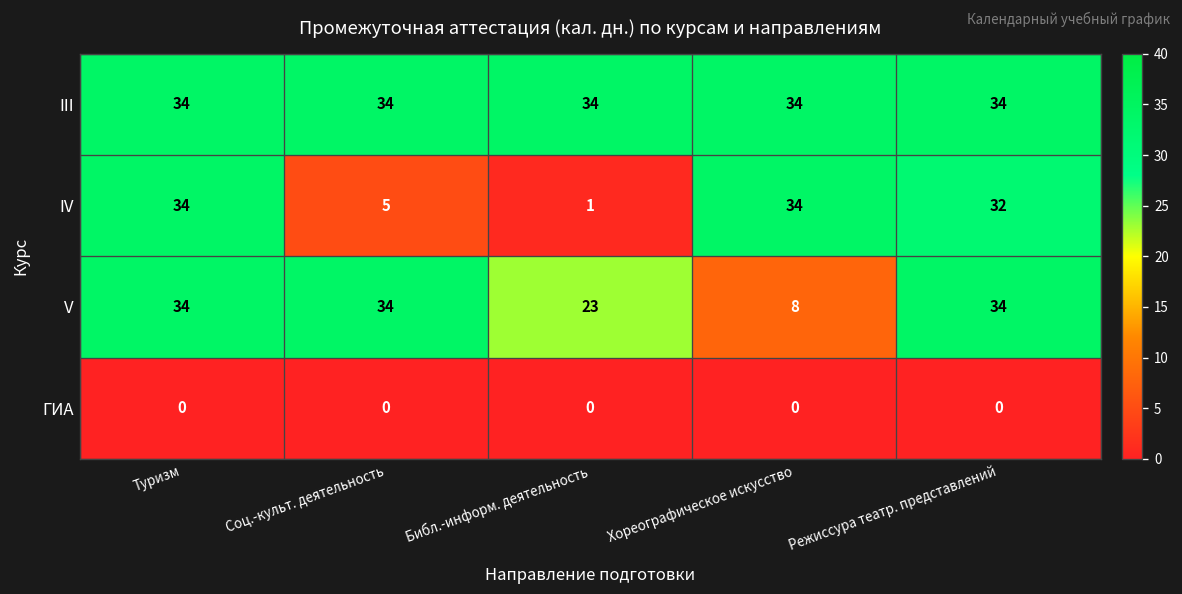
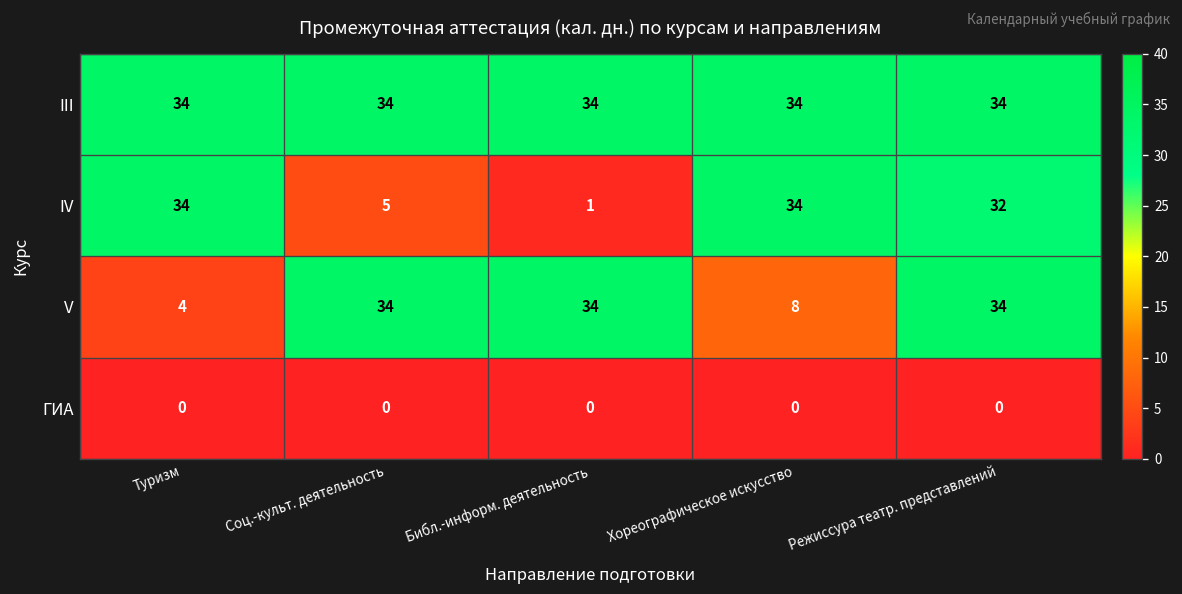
  {
    "III": {
      "Туризм": 34,
      "Соц.-культ. деятельность": 34,
      "Библ.-информ. деятельность": 34,
      "Хореографическое искусство": 34,
      "Режиссура театр. представлений": 34
    },
    "IV": {
      "Туризм": 34,
      "Соц.-культ. деятельность": 5,
      "Библ.-информ. деятельность": 1,
      "Хореографическое искусство": 34,
      "Режиссура театр. представлений": 32
    },
    "V": {
-     "Туризм": 34,
+     "Туризм": 4,
      "Соц.-культ. деятельность": 34,
-     "Библ.-информ. деятельность": 23,
+     "Библ.-информ. деятельность": 34,
      "Хореографическое искусство": 8,
      "Режиссура театр. представлений": 34
    },
    "ГИА": {
      "Туризм": 0,
      "Соц.-культ. деятельность": 0,
      "Библ.-информ. деятельность": 0,
      "Хореографическое искусство": 0,
      "Режиссура театр. представлений": 0
    }
  }
